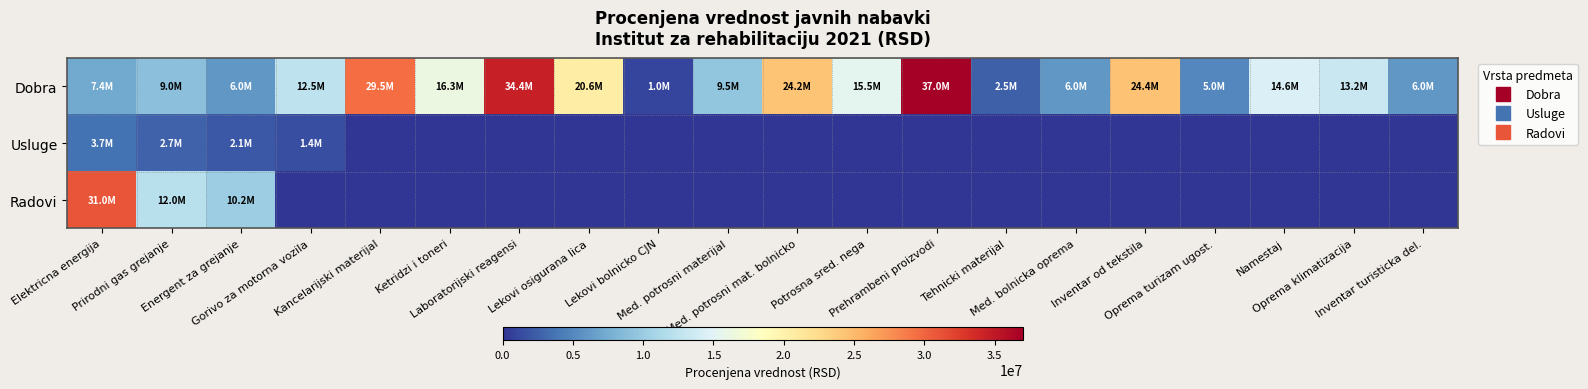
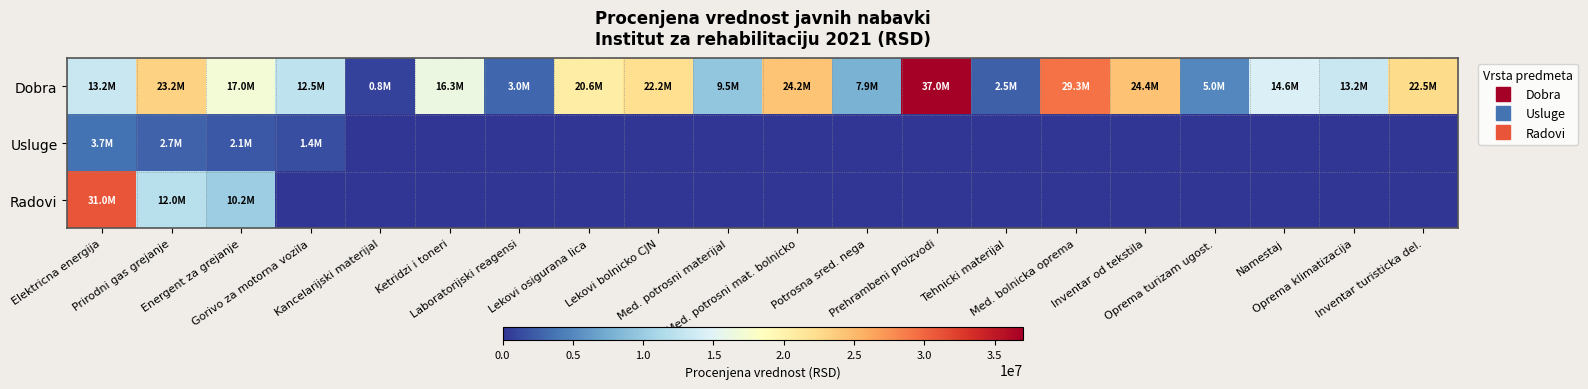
  {
    "Dobra": {
-     "Elektricna energija": "7.4M",
-     "Prirodni gas grejanje": "9.0M",
-     "Energent za grejanje": "6.0M",
+     "Elektricna energija": "13.2M",
+     "Prirodni gas grejanje": "23.2M",
+     "Energent za grejanje": "17.0M",
      "Gorivo za motorna vozila": "12.5M",
-     "Kancelarijski materijal": "29.5M",
+     "Kancelarijski materijal": "0.8M",
      "Ketridzi i toneri": "16.3M",
-     "Laboratorijski reagensi": "34.4M",
+     "Laboratorijski reagensi": "3.0M",
      "Lekovi osigurana lica": "20.6M",
-     "Lekovi bolnicko CJN": "1.0M",
+     "Lekovi bolnicko CJN": "22.2M",
      "Med. potrosni materijal": "9.5M",
      "Med. potrosni mat. bolnicko": "24.2M",
-     "Potrosna sred. nega": "15.5M",
+     "Potrosna sred. nega": "7.9M",
      "Prehrambeni proizvodi": "37.0M",
      "Tehnicki materijal": "2.5M",
-     "Med. bolnicka oprema": "6.0M",
+     "Med. bolnicka oprema": "29.3M",
      "Inventar od tekstila": "24.4M",
      "Oprema turizam ugost.": "5.0M",
      "Namestaj": "14.6M",
      "Oprema klimatizacija": "13.2M",
-     "Inventar turisticka del.": "6.0M"
+     "Inventar turisticka del.": "22.5M"
    },
    "Usluge": {
      "Elektricna energija": "3.7M",
      "Prirodni gas grejanje": "2.7M",
      "Energent za grejanje": "2.1M",
      "Gorivo za motorna vozila": "1.4M"
    },
    "Radovi": {
      "Elektricna energija": "31.0M",
      "Prirodni gas grejanje": "12.0M",
      "Energent za grejanje": "10.2M"
    }
  }
